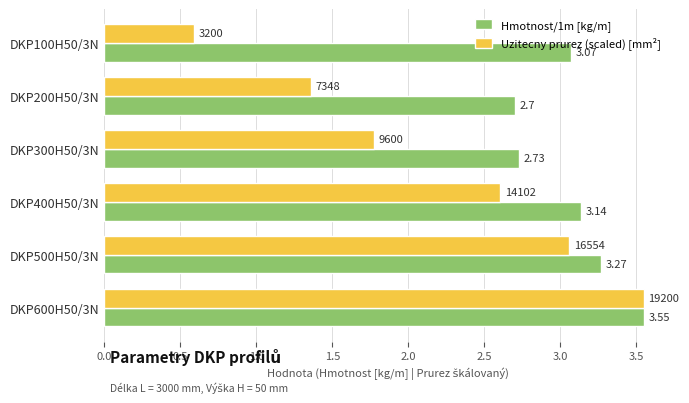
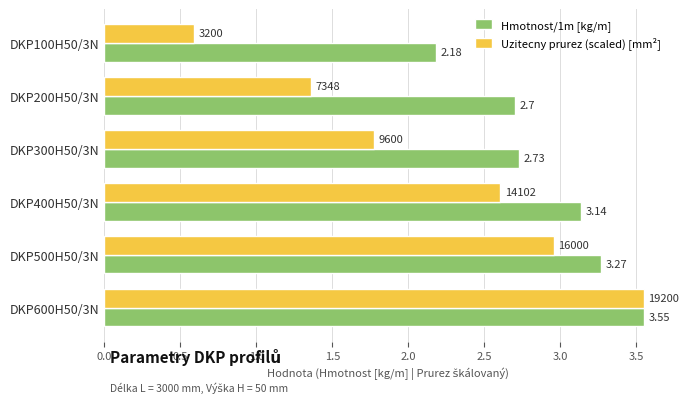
  {
    "Hmotnost/1m [kg/m]": {
-     "DKP100H50/3N": 3.07,
+     "DKP100H50/3N": 2.18,
      "DKP200H50/3N": 2.7,
      "DKP300H50/3N": 2.73,
      "DKP400H50/3N": 3.14,
      "DKP500H50/3N": 3.27,
      "DKP600H50/3N": 3.55
    },
    "Uzitecny prurez (scaled) [mm²]": {
-     "DKP500H50/3N": 16554
+     "DKP500H50/3N": 16000
    }
  }
